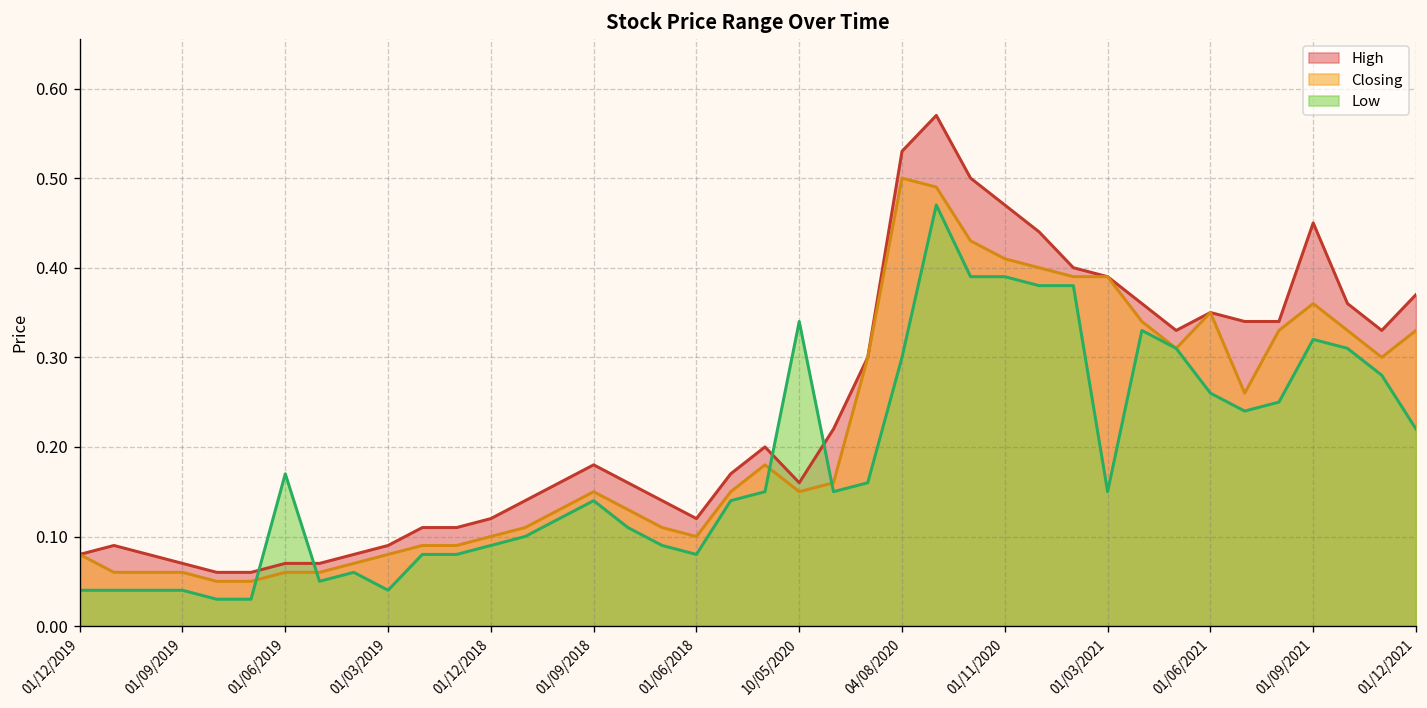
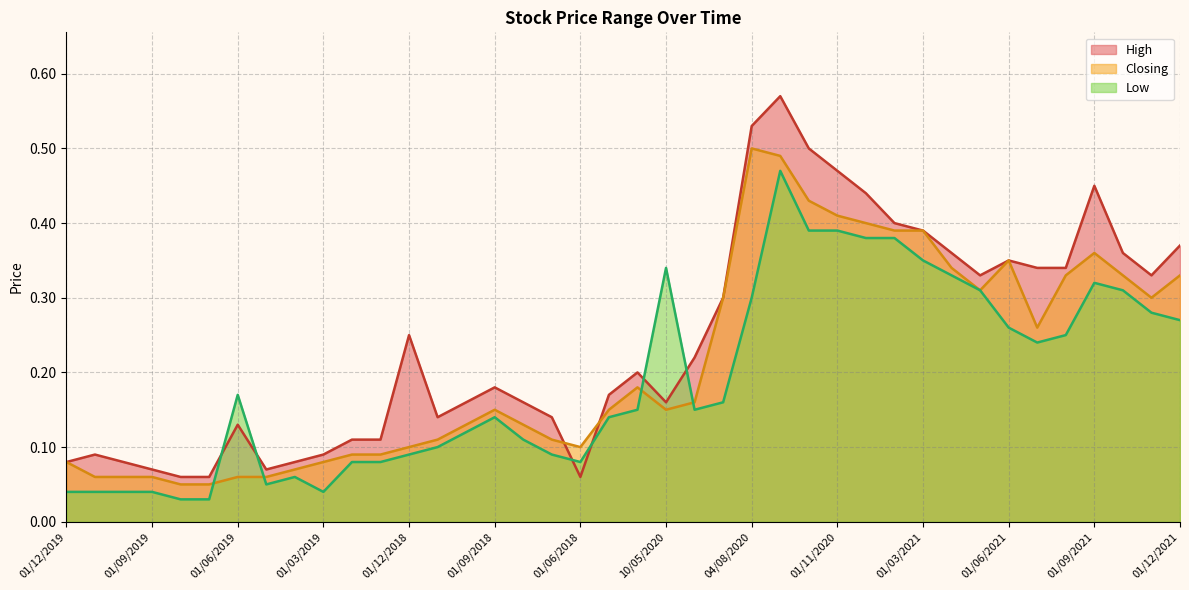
  {
    "High": {
      "01/09/2019": 0.07,
-     "01/06/2019": 0.07,
+     "01/06/2019": 0.13,
      "01/03/2019": 0.09,
-     "01/12/2018": 0.12,
+     "01/12/2018": 0.25,
      "01/09/2018": 0.18,
-     "01/06/2018": 0.12,
+     "01/06/2018": 0.06,
      "10/05/2020": 0.16,
      "04/08/2020": 0.53,
      "01/11/2020": 0.47,
      "01/09/2021": 0.45,
      "01/12/2021": 0.37
    },
    "Closing": {
      "01/09/2019": 0.06,
      "01/06/2019": 0.06,
      "01/03/2019": 0.08,
      "01/12/2018": 0.10,
      "01/09/2018": 0.15,
      "01/06/2018": 0.10,
      "10/05/2020": 0.15,
      "04/08/2020": 0.50,
      "01/11/2020": 0.41,
      "01/09/2021": 0.36,
      "01/12/2021": 0.33
    },
    "Low": {
      "01/12/2019": 0.04,
      "01/09/2019": 0.04,
      "01/06/2019": 0.17,
      "01/03/2019": 0.04,
      "01/12/2018": 0.09,
      "01/09/2018": 0.14,
      "01/06/2018": 0.08,
      "10/05/2020": 0.34,
      "04/08/2020": 0.30,
      "01/11/2020": 0.39,
-     "01/03/2021": 0.15,
+     "01/03/2021": 0.35,
      "01/06/2021": 0.26,
      "01/09/2021": 0.32,
-     "01/12/2021": 0.22
+     "01/12/2021": 0.27
    }
  }
